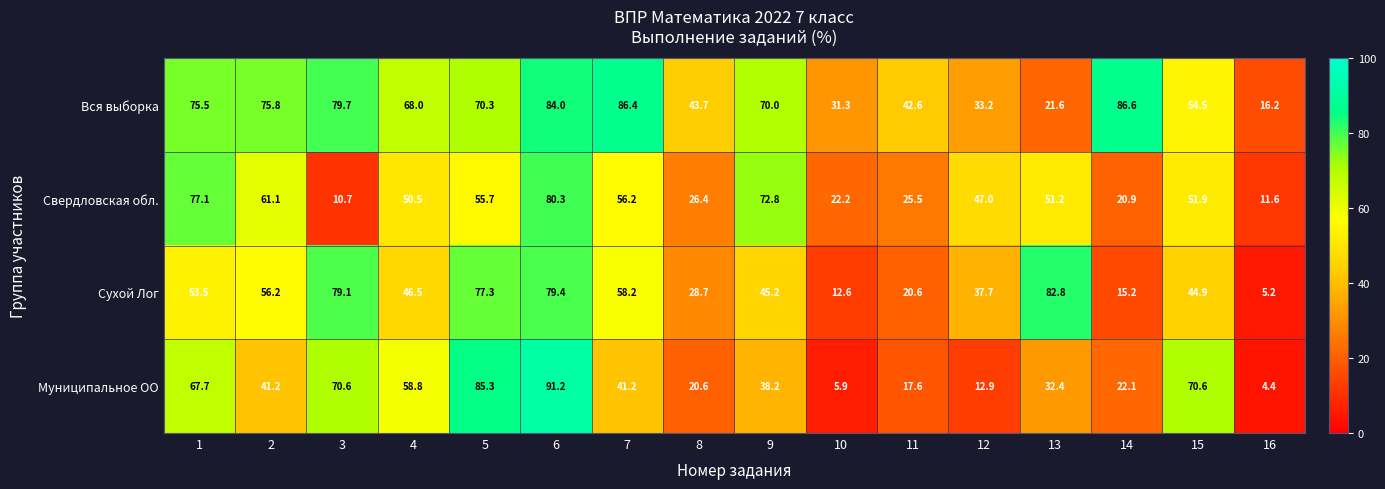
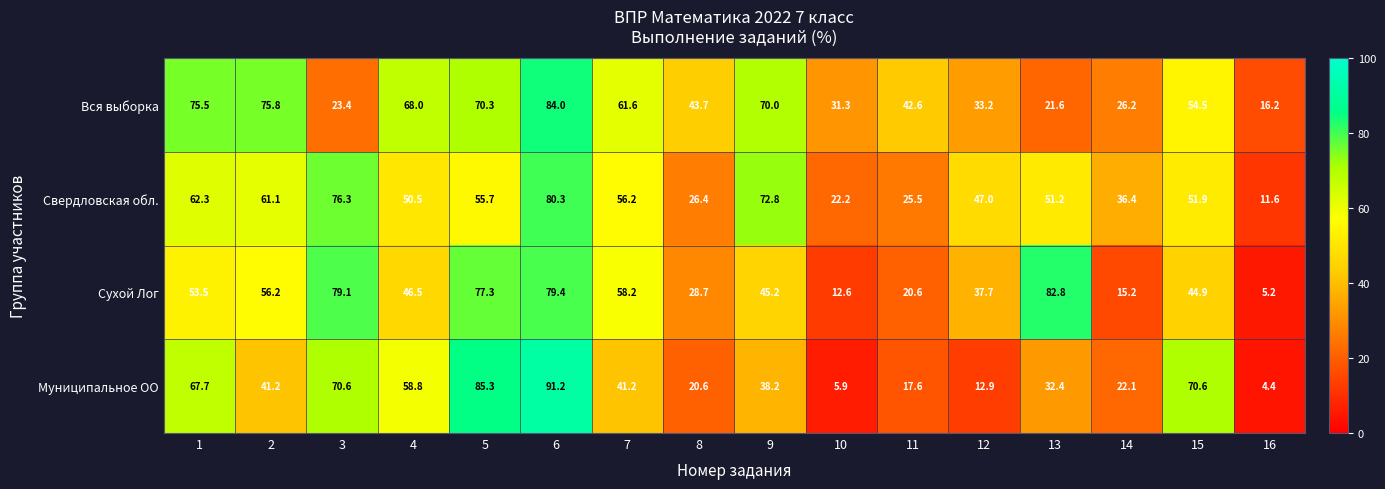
  {
    "Вся выборка": {
      "1": 75.5,
      "2": 75.8,
-     "3": 79.7,
+     "3": 23.4,
      "4": 68.0,
      "5": 70.3,
      "6": 84.0,
-     "7": 86.4,
+     "7": 61.6,
      "8": 43.7,
      "9": 70.0,
      "10": 31.3,
      "11": 42.6,
      "12": 33.2,
      "13": 21.6,
-     "14": 86.6,
+     "14": 26.2,
      "15": 54.5,
      "16": 16.2
    },
    "Свердловская обл.": {
-     "1": 77.1,
+     "1": 62.3,
      "2": 61.1,
-     "3": 10.7,
+     "3": 76.3,
      "4": 50.5,
      "5": 55.7,
      "6": 80.3,
      "7": 56.2,
      "8": 26.4,
      "9": 72.8,
      "10": 22.2,
      "11": 25.5,
      "12": 47.0,
      "13": 51.2,
-     "14": 20.9,
+     "14": 36.4,
      "15": 51.9,
      "16": 11.6
    },
    "Сухой Лог": {
      "1": 53.5,
      "2": 56.2,
      "3": 79.1,
      "4": 46.5,
      "5": 77.3,
      "6": 79.4,
      "7": 58.2,
      "8": 28.7,
      "9": 45.2,
      "10": 12.6,
      "11": 20.6,
      "12": 37.7,
      "13": 82.8,
      "14": 15.2,
      "15": 44.9,
      "16": 5.2
    },
    "Муниципальное ОО": {
      "1": 67.7,
      "2": 41.2,
      "3": 70.6,
      "4": 58.8,
      "5": 85.3,
      "6": 91.2,
      "7": 41.2,
      "8": 20.6,
      "9": 38.2,
      "10": 5.9,
      "11": 17.6,
      "12": 12.9,
      "13": 32.4,
      "14": 22.1,
      "15": 70.6,
      "16": 4.4
    }
  }
